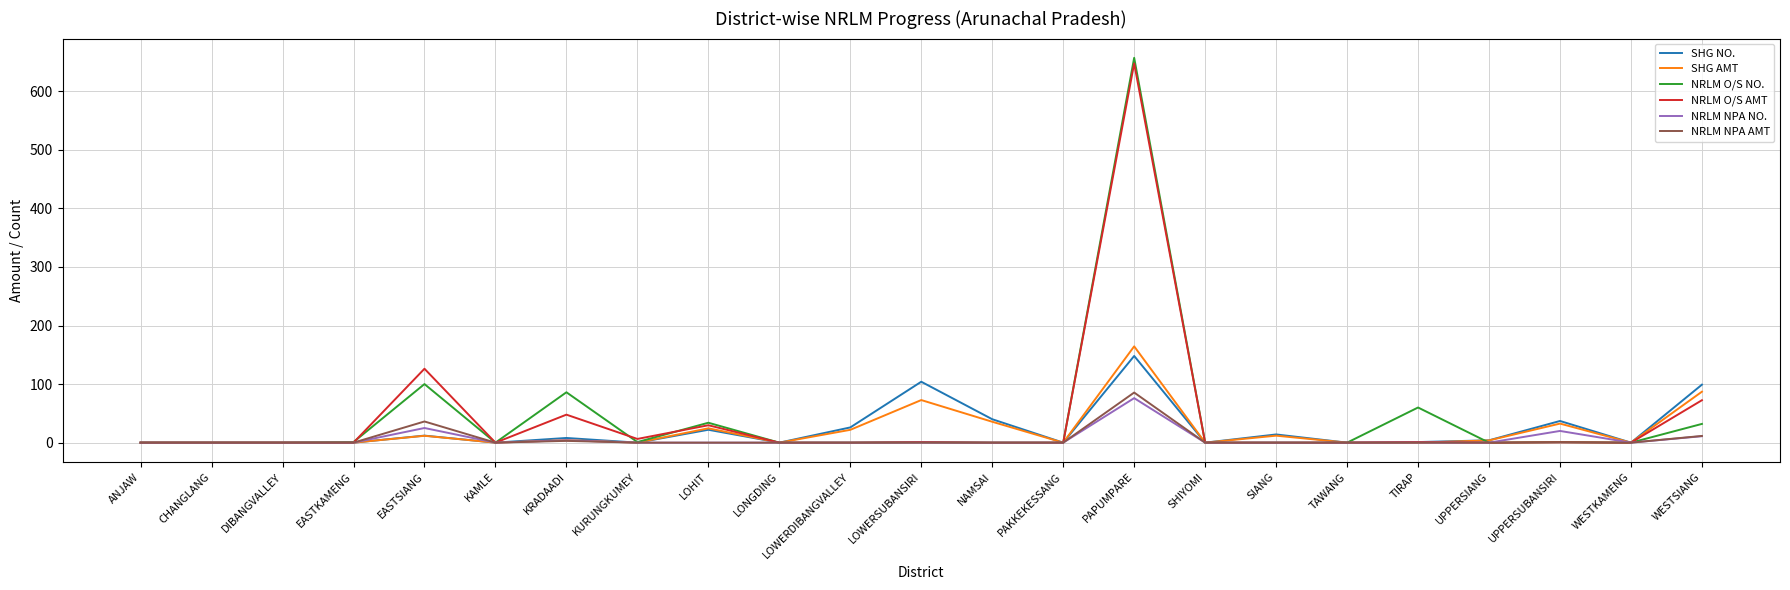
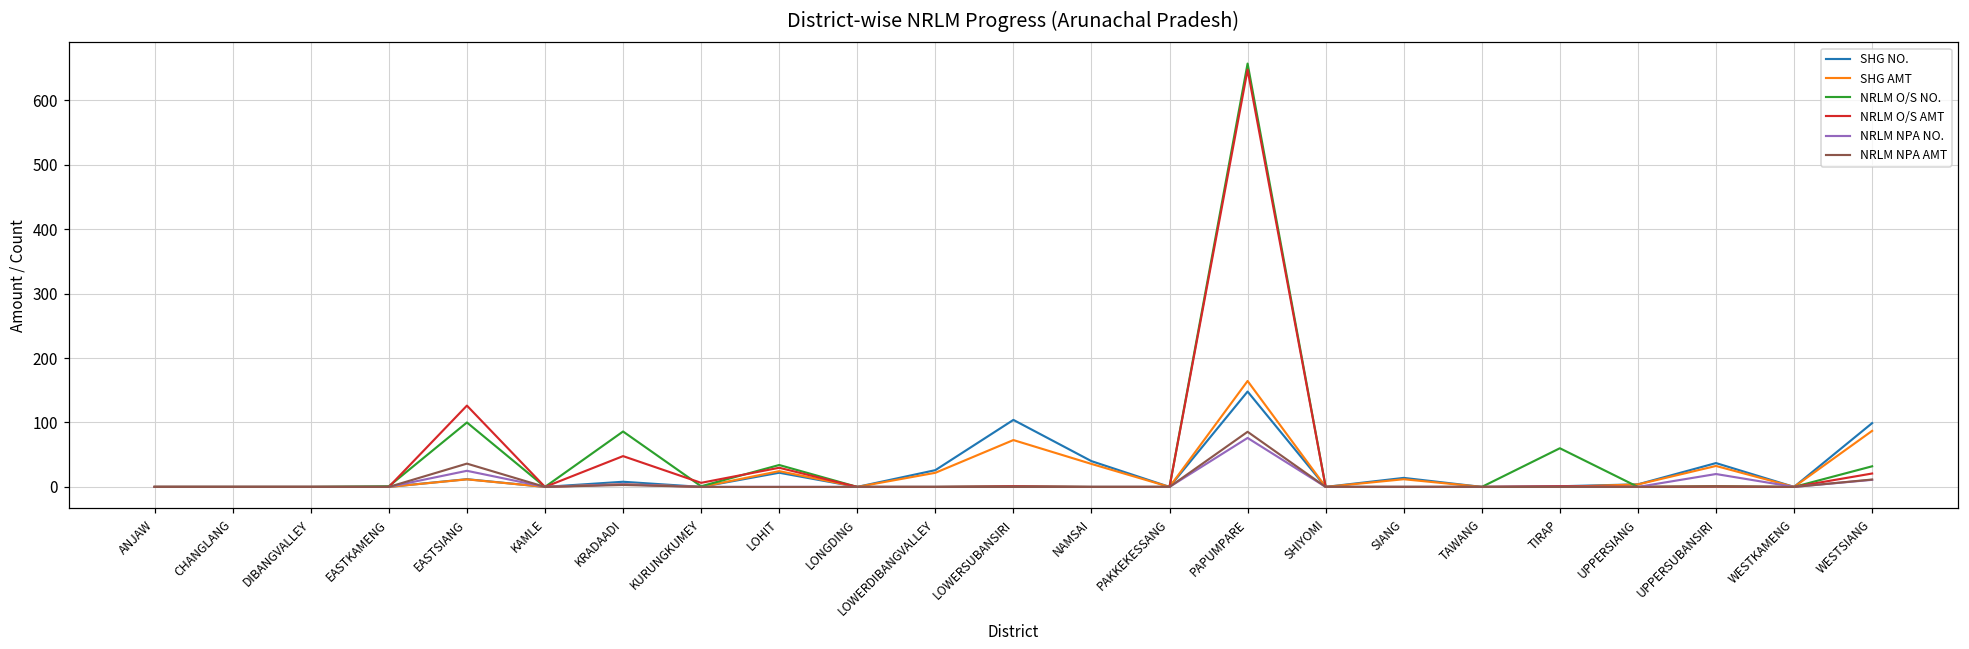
  {
    "SHG NO.": {
      "LOWERSUBANSIRI": 100,
      "NAMSAI": 40,
      "PAPUMPARE": 150,
      "UPPERSUBANSIRI": 40,
      "WESTSIANG": 100
    },
    "SHG AMT": {
      "LOWERSUBANSIRI": 70,
      "NAMSAI": 40,
      "PAPUMPARE": 160,
      "UPPERSUBANSIRI": 30,
      "WESTSIANG": 90
    },
    "NRLM O/S NO.": {
      "EASTSIANG": 100,
      "KRADAADI": 90,
      "PAPUMPARE": 660,
      "TIRAP": 60,
      "WESTSIANG": 30
    },
    "NRLM O/S AMT": {
      "EASTSIANG": 130,
      "KRADAADI": 50,
      "KURUNGKUMEY": 10,
      "PAPUMPARE": 650,
-     "WESTSIANG": 70
+     "WESTSIANG": 20
    },
    "NRLM NPA NO.": {
      "EASTSIANG": 30,
      "PAPUMPARE": 80,
      "UPPERSUBANSIRI": 20
    },
    "NRLM NPA AMT": {
      "EASTSIANG": 40,
      "PAPUMPARE": 90
    }
  }
